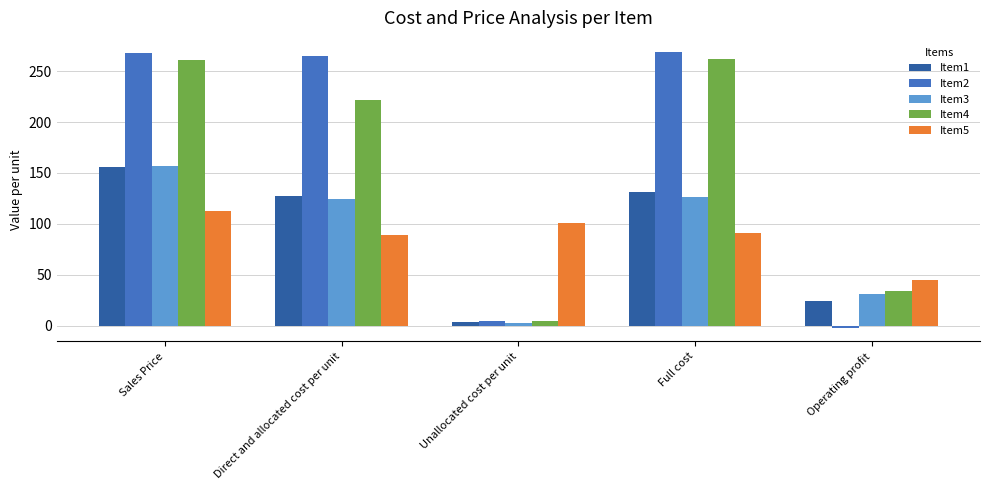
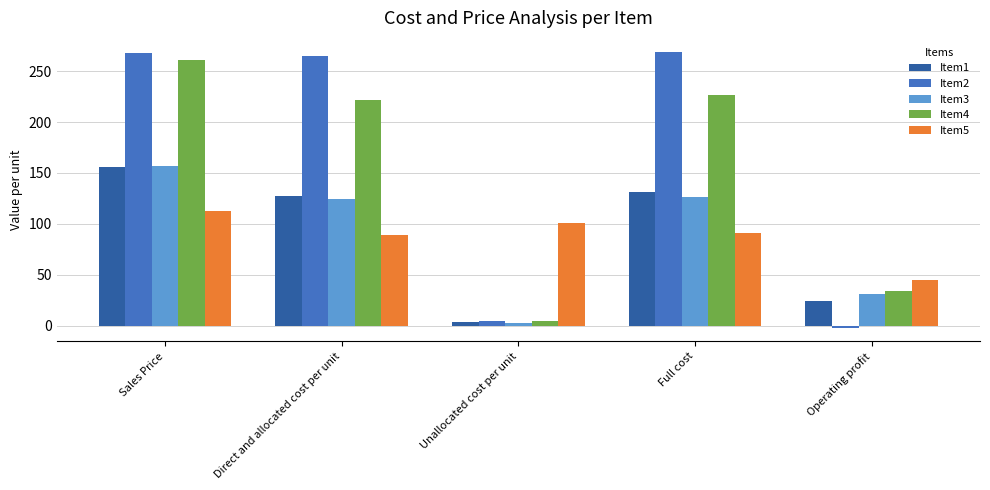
  {
    "Item4": {
      "Sales Price": 261,
      "Direct and allocated cost per unit": 222,
      "Unallocated cost per unit": 5,
-     "Full cost": 262,
+     "Full cost": 226,
      "Operating profit": 34
    },
    "Item5": {
      "Sales Price": 112,
      "Direct and allocated cost per unit": 89,
      "Unallocated cost per unit": 101,
      "Full cost": 91,
      "Operating profit": 45
    }
  }
